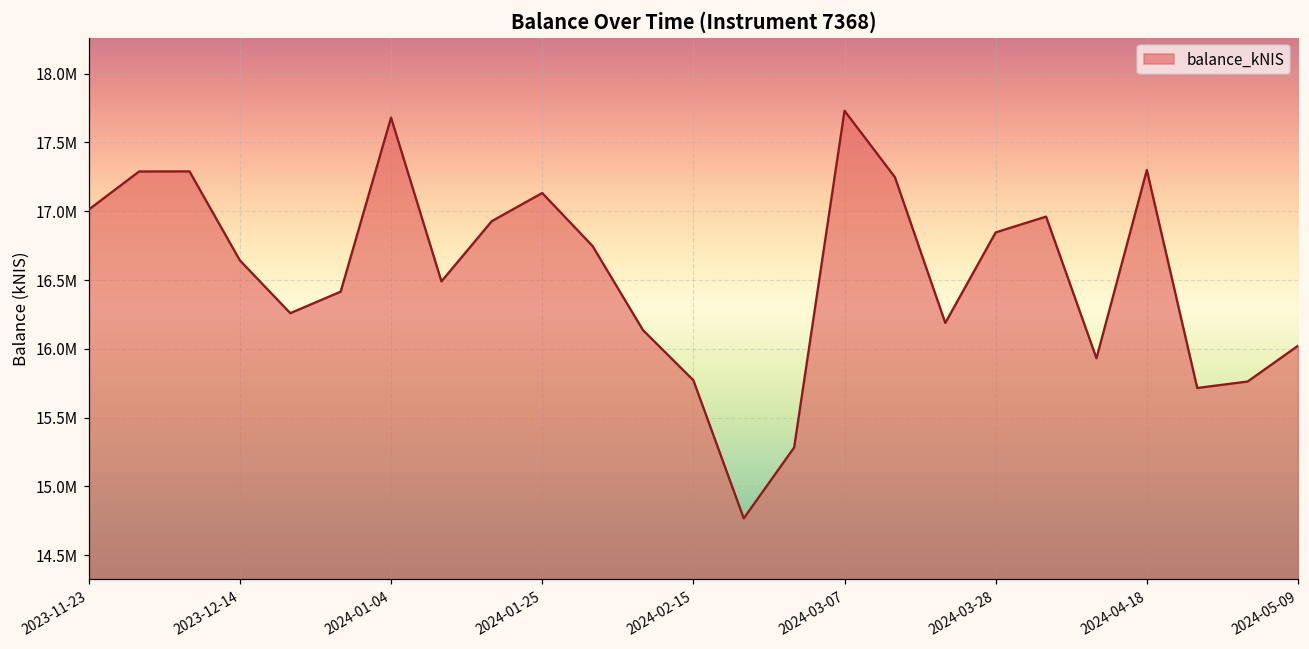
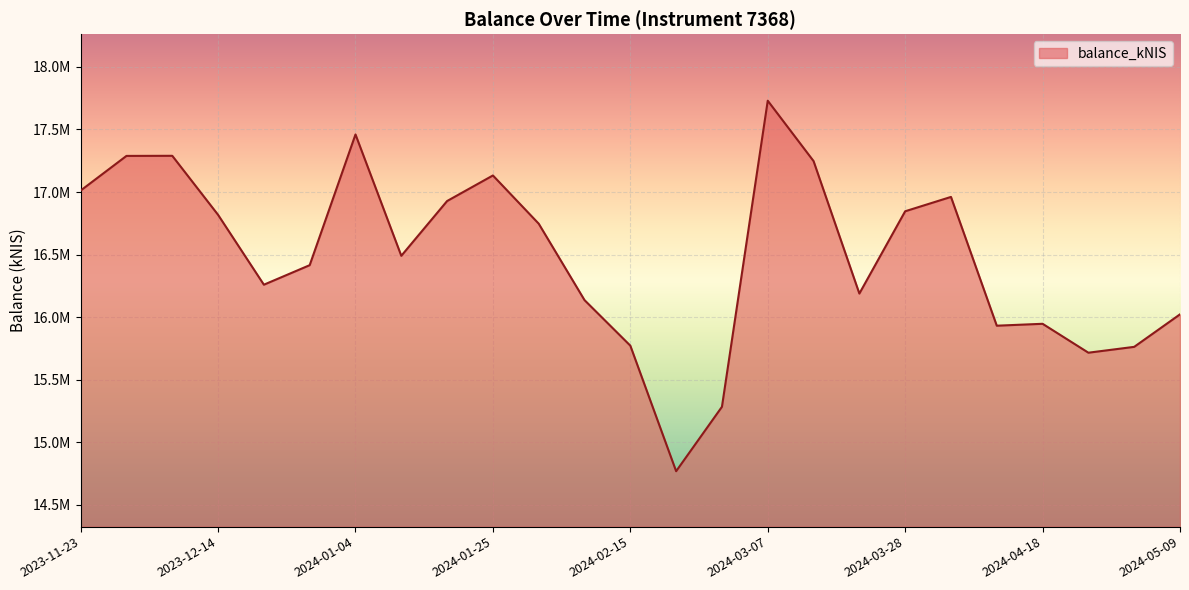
  {
    "2023-11-23": 17010000,
-   "2023-12-14": 16640000,
-   "2024-01-04": 17680000,
+   "2023-12-14": 16820000,
+   "2024-01-04": 17460000,
    "2024-01-25": 17130000,
    "2024-02-15": 15770000,
    "2024-03-07": 17730000,
    "2024-03-28": 16850000,
-   "2024-04-18": 17300000,
+   "2024-04-18": 15950000,
    "2024-05-09": 16020000
  }
